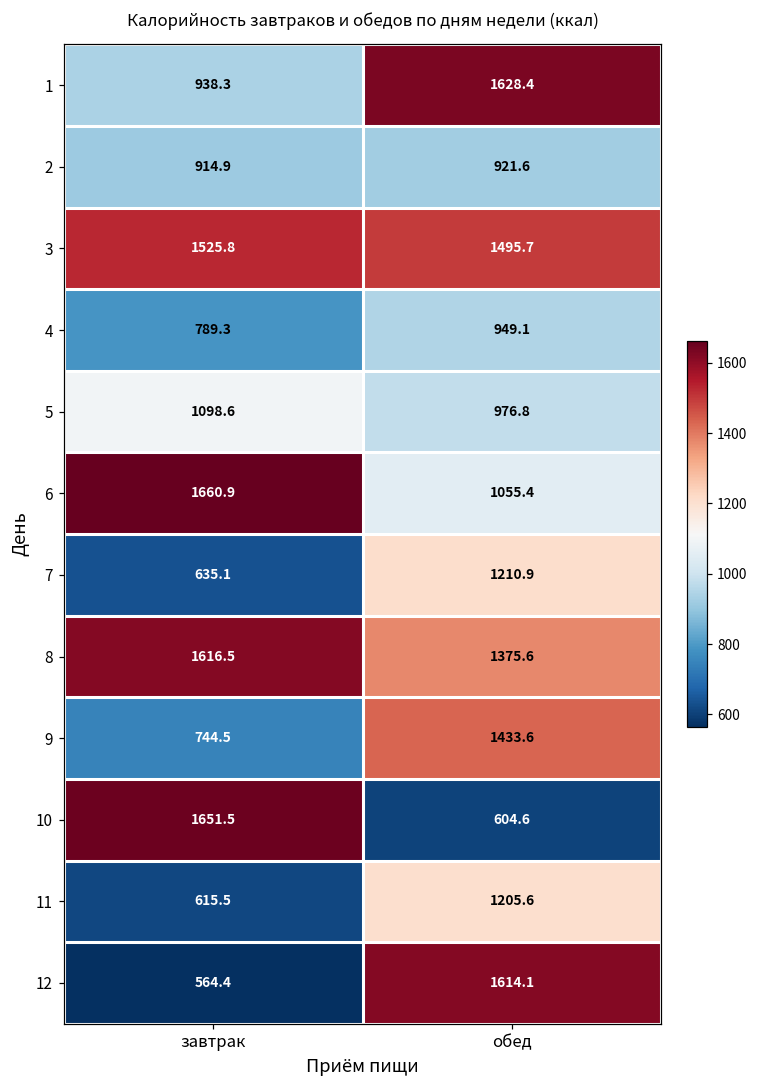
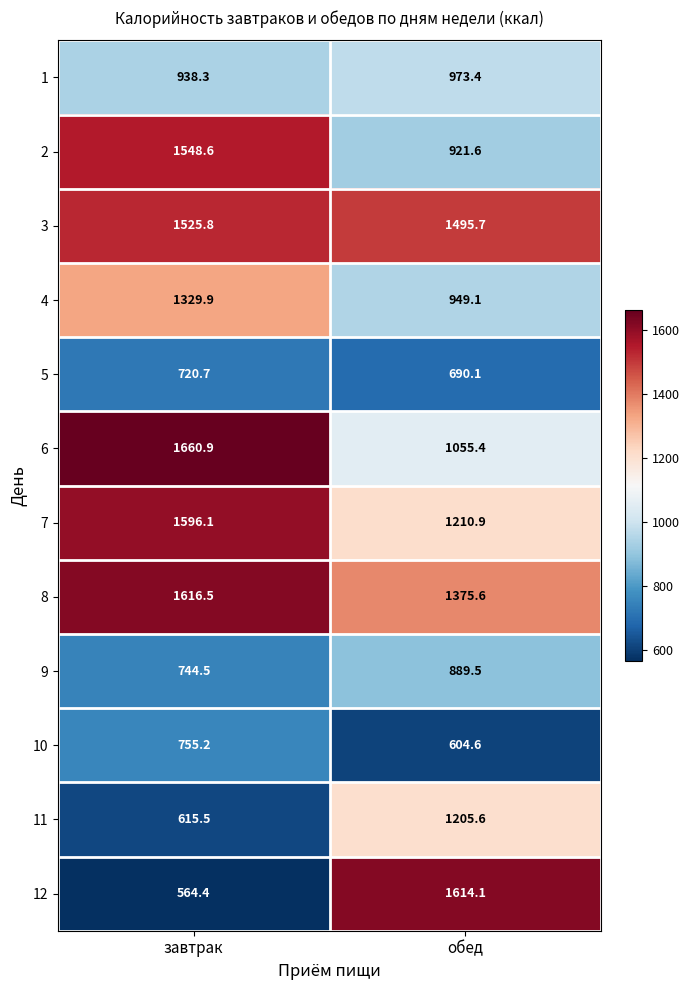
  {
    "1": {
      "завтрак": 938.3,
-     "обед": 1628.4
+     "обед": 973.4
    },
    "2": {
-     "завтрак": 914.9,
+     "завтрак": 1548.6,
      "обед": 921.6
    },
    "3": {
      "завтрак": 1525.8,
      "обед": 1495.7
    },
    "4": {
-     "завтрак": 789.3,
+     "завтрак": 1329.9,
      "обед": 949.1
    },
    "5": {
-     "завтрак": 1098.6,
-     "обед": 976.8
+     "завтрак": 720.7,
+     "обед": 690.1
    },
    "6": {
      "завтрак": 1660.9,
      "обед": 1055.4
    },
    "7": {
-     "завтрак": 635.1,
+     "завтрак": 1596.1,
      "обед": 1210.9
    },
    "8": {
      "завтрак": 1616.5,
      "обед": 1375.6
    },
    "9": {
      "завтрак": 744.5,
-     "обед": 1433.6
+     "обед": 889.5
    },
    "10": {
-     "завтрак": 1651.5,
+     "завтрак": 755.2,
      "обед": 604.6
    },
    "11": {
      "завтрак": 615.5,
      "обед": 1205.6
    },
    "12": {
      "завтрак": 564.4,
      "обед": 1614.1
    }
  }
